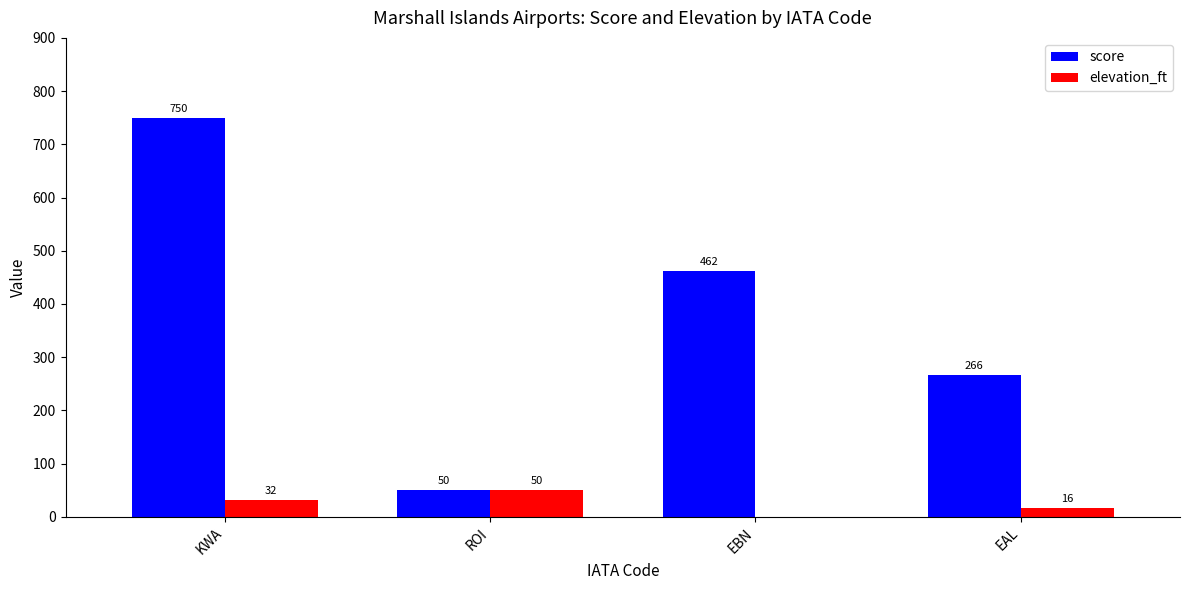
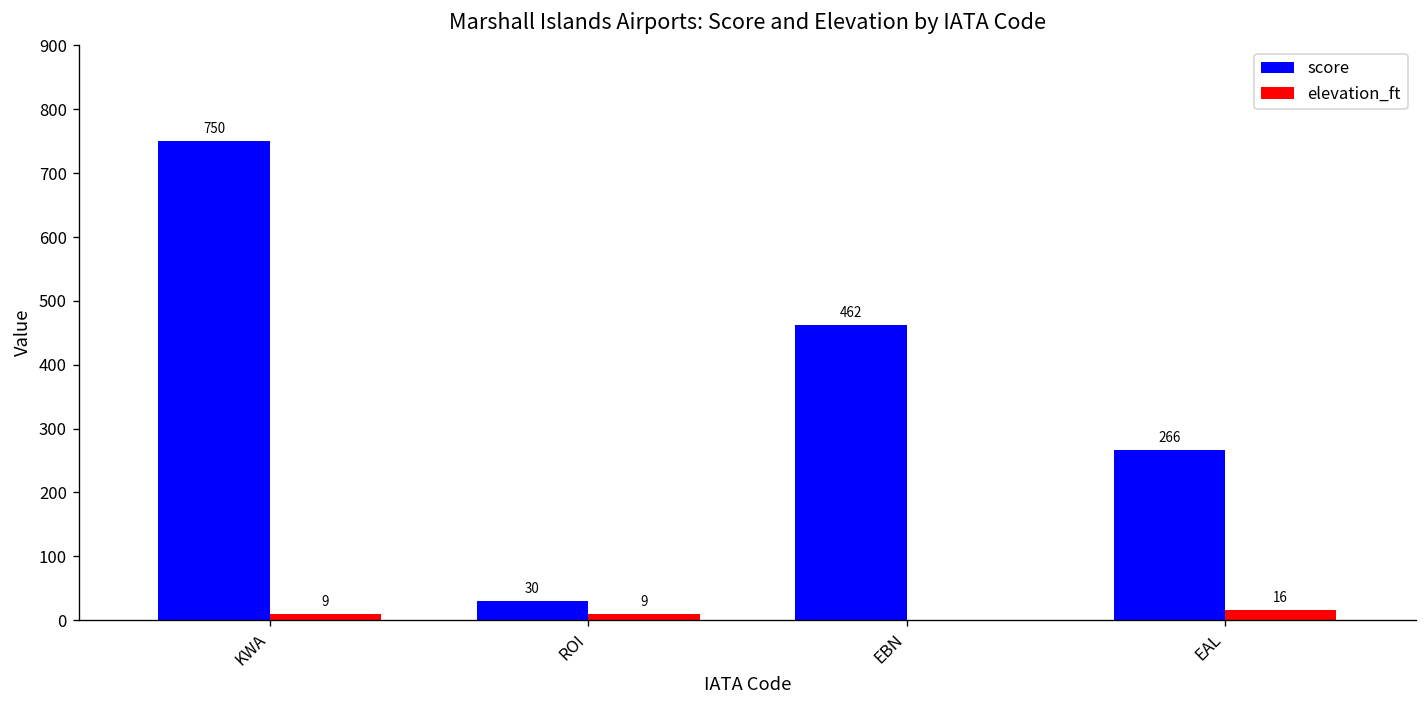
  {
    "score": {
      "KWA": 750,
-     "ROI": 50,
+     "ROI": 30,
      "EBN": 462,
      "EAL": 266
    },
    "elevation_ft": {
-     "KWA": 32,
-     "ROI": 50,
+     "KWA": 9,
+     "ROI": 9,
      "EAL": 16
    }
  }
